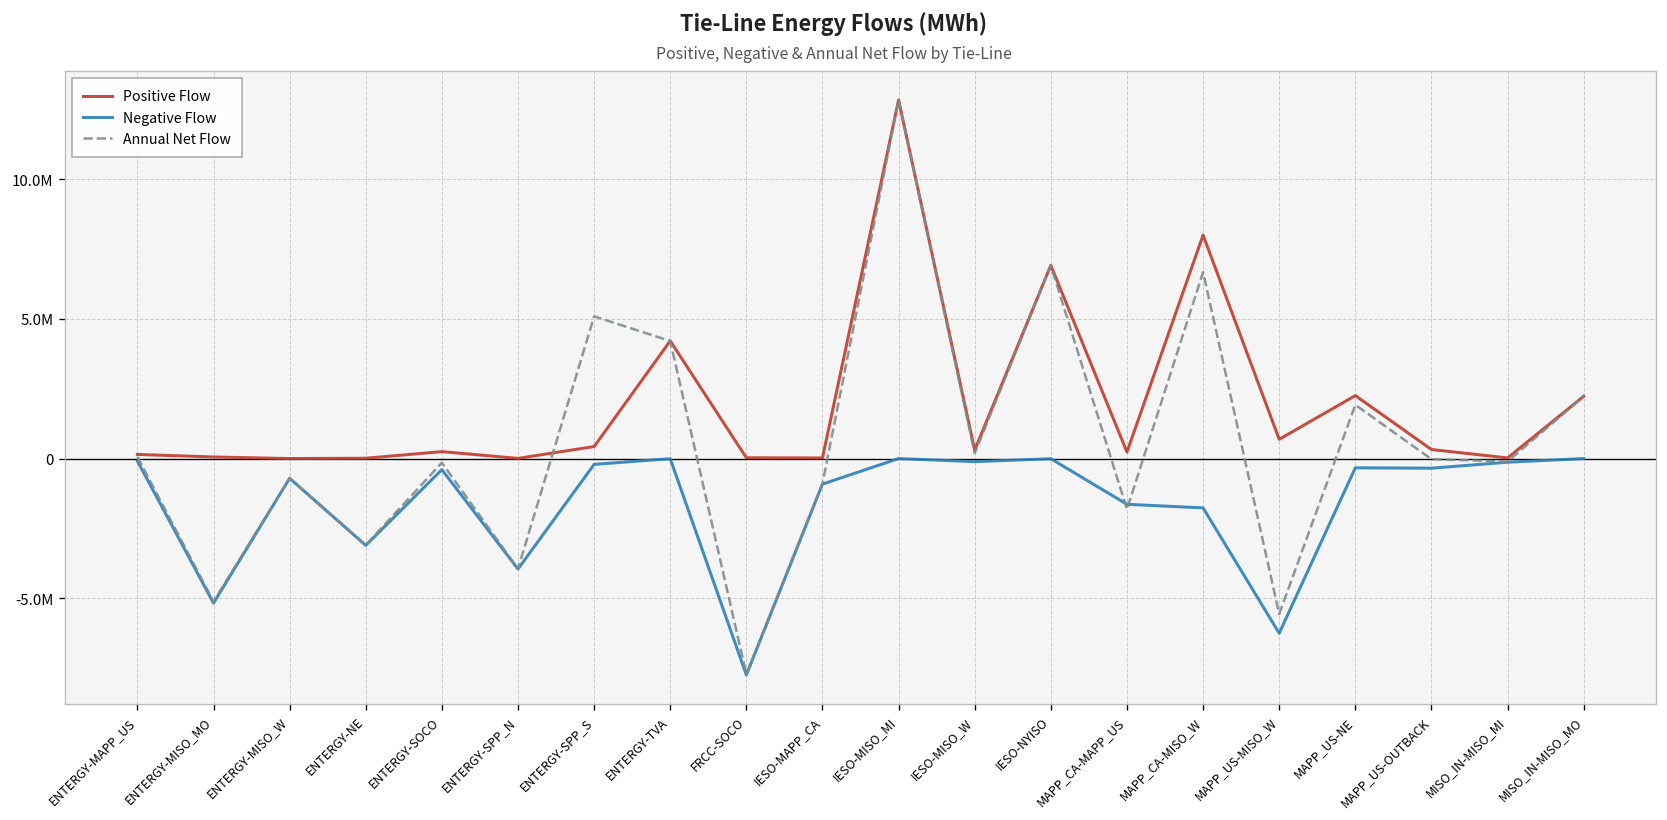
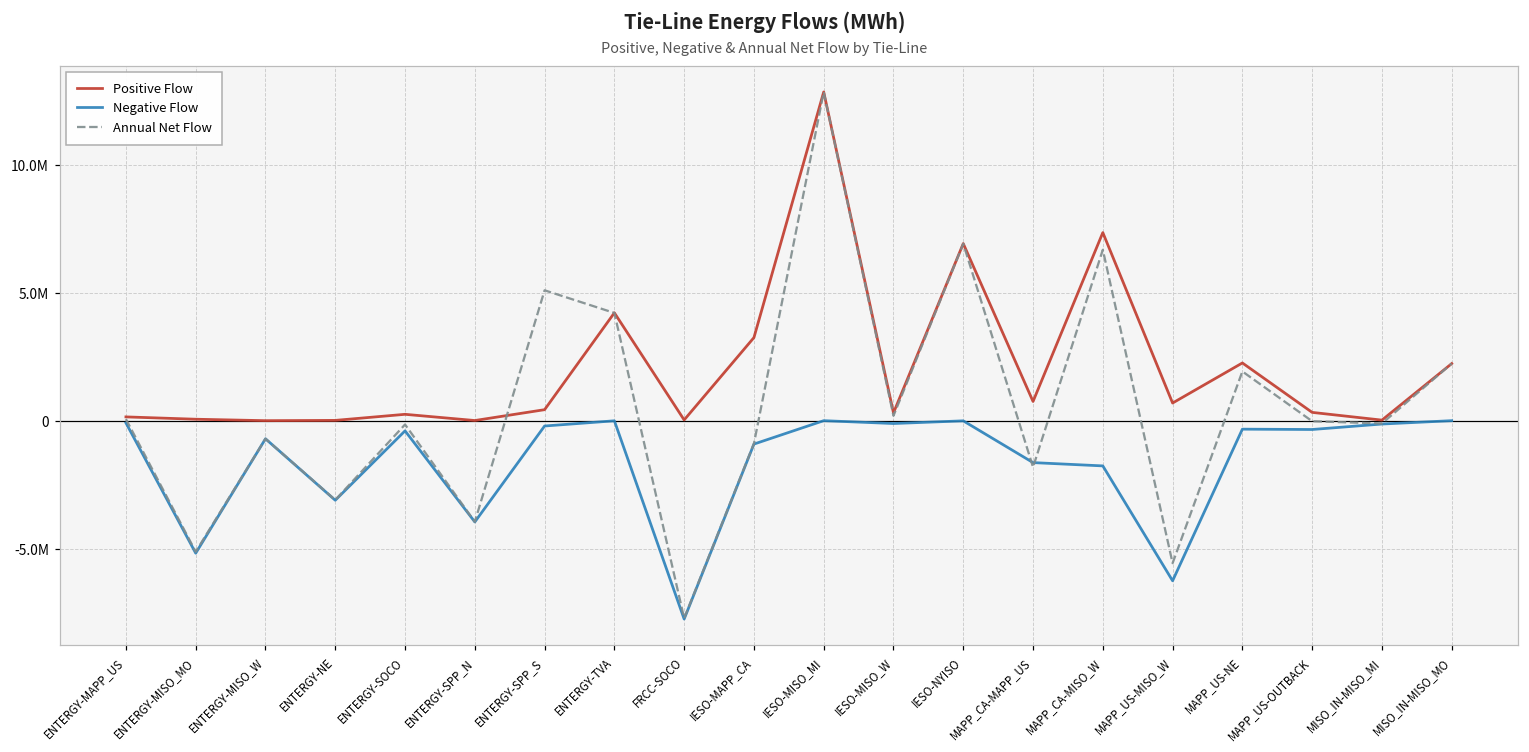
  {
    "Positive Flow": {
      "ENTERGY-MISO_MO": 100000,
      "ENTERGY-MISO_W": 0,
      "ENTERGY-NE": 0,
      "ENTERGY-SOCO": 200000,
      "ENTERGY-SPP_N": 0,
      "ENTERGY-SPP_S": 400000,
      "FRCC-SOCO": 0,
-     "IESO-MAPP_CA": 0,
+     "IESO-MAPP_CA": 3200000,
      "IESO-MISO_W": 300000,
-     "MAPP_CA-MAPP_US": 200000,
-     "MAPP_CA-MISO_W": 8000000,
+     "MAPP_CA-MAPP_US": 800000,
+     "MAPP_CA-MISO_W": 7300000,
      "MAPP_US-MISO_W": 700000,
      "MAPP_US-NE": 2300000,
      "MAPP_US-OUTBACK": 300000,
      "MISO_IN-MISO_MI": 0
    },
    "Negative Flow": {
      "ENTERGY-MAPP_US": -100000,
      "ENTERGY-SOCO": -400000,
      "ENTERGY-SPP_S": -200000,
      "ENTERGY-TVA": 0,
      "IESO-MISO_MI": 0,
      "IESO-MISO_W": -100000,
      "IESO-NYISO": 0,
      "MAPP_CA-MAPP_US": -1600000,
      "MAPP_CA-MISO_W": -1800000,
      "MAPP_US-MISO_W": -6300000,
      "MAPP_US-NE": -300000,
      "MAPP_US-OUTBACK": -300000,
      "MISO_IN-MISO_MO": 0
    },
    "Annual Net Flow": {
      "ENTERGY-SOCO": -100000,
      "ENTERGY-SPP_S": 5100000,
      "IESO-MISO_W": 200000,
      "MAPP_CA-MAPP_US": -1800000,
      "MAPP_CA-MISO_W": 6700000,
      "MAPP_US-MISO_W": -5600000,
      "MAPP_US-NE": 1900000,
      "MAPP_US-OUTBACK": 0
    }
  }
